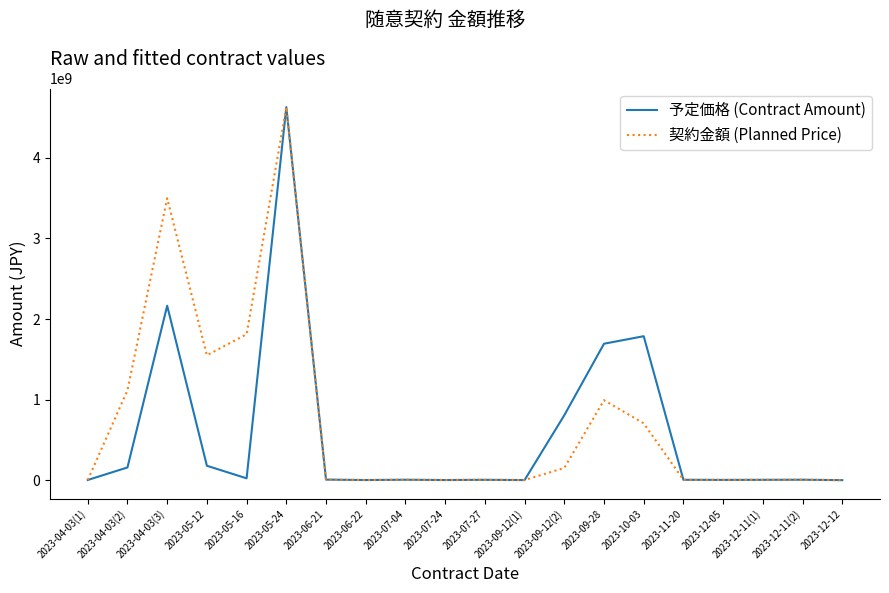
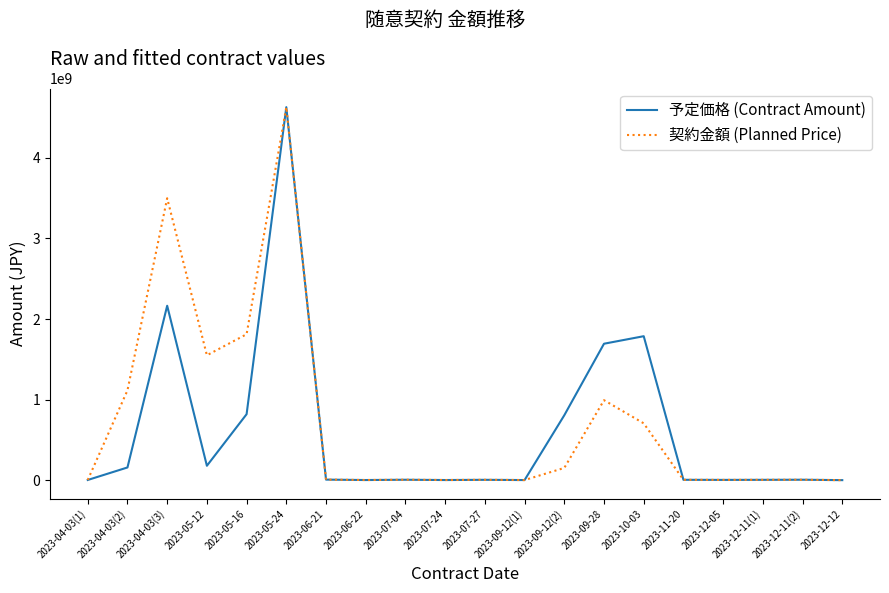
  {
    "予定価格 (Contract Amount)": {
      "2023-04-03(2)": 200000000,
      "2023-04-03(3)": 2200000000,
      "2023-05-12": 200000000,
-     "2023-05-16": 0,
+     "2023-05-16": 800000000,
      "2023-09-12(2)": 800000000,
      "2023-09-28": 1700000000,
      "2023-10-03": 1800000000
    },
    "契約金額 (Planned Price)": {
      "2023-04-03(2)": 1100000000,
      "2023-04-03(3)": 3500000000,
      "2023-05-12": 1600000000,
      "2023-05-16": 1800000000,
      "2023-09-12(2)": 200000000,
      "2023-09-28": 1000000000,
      "2023-10-03": 700000000
    }
  }
